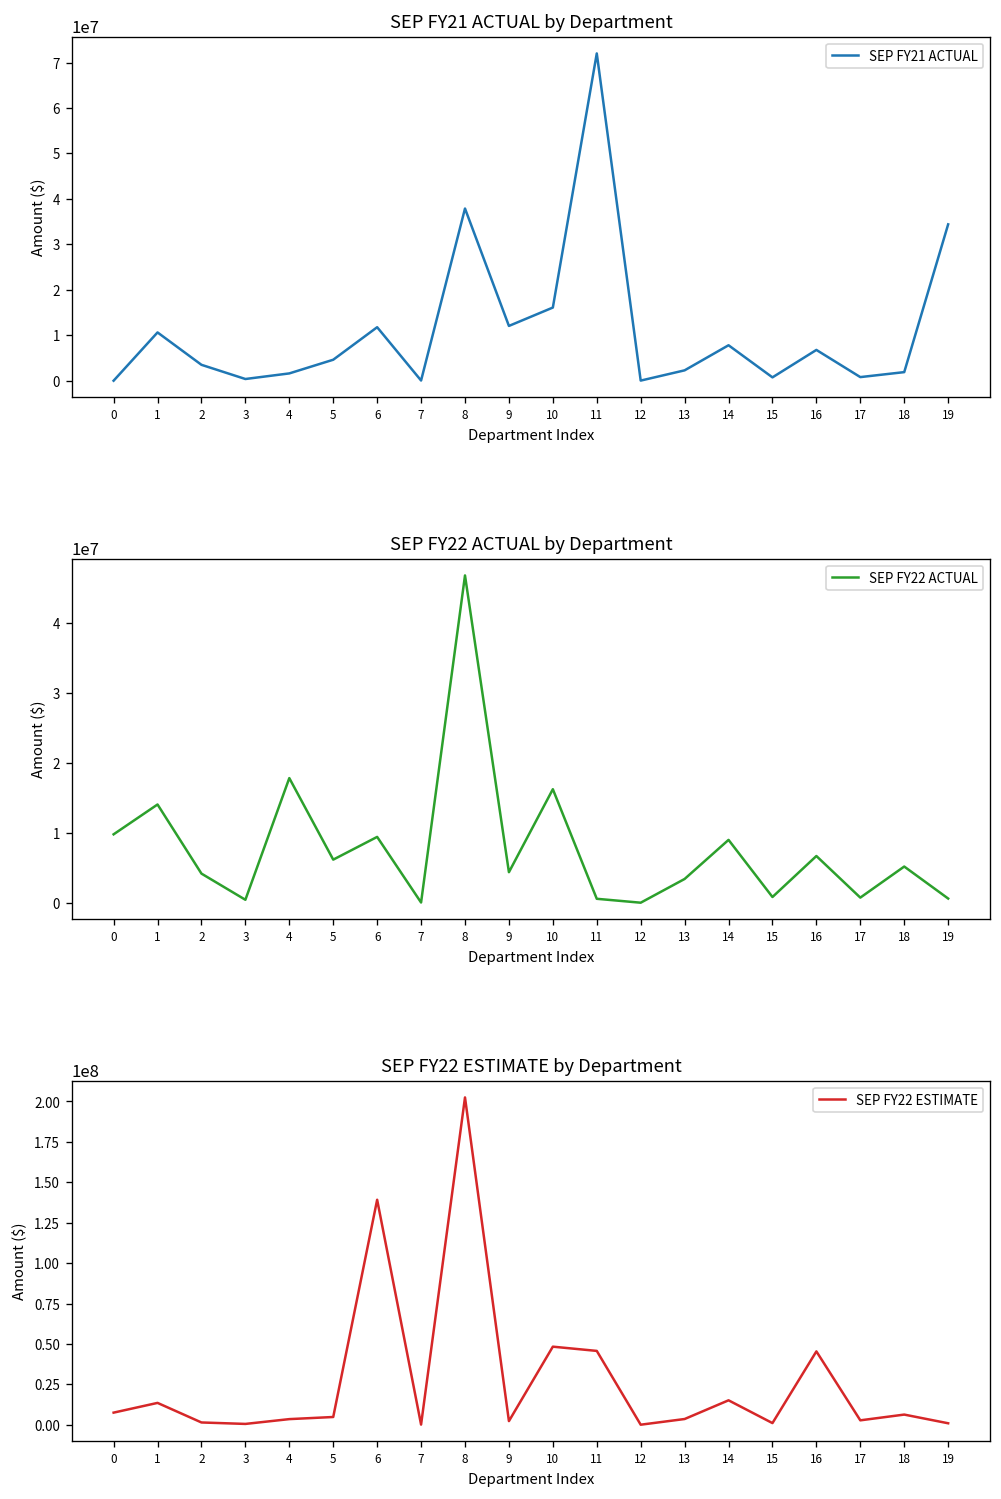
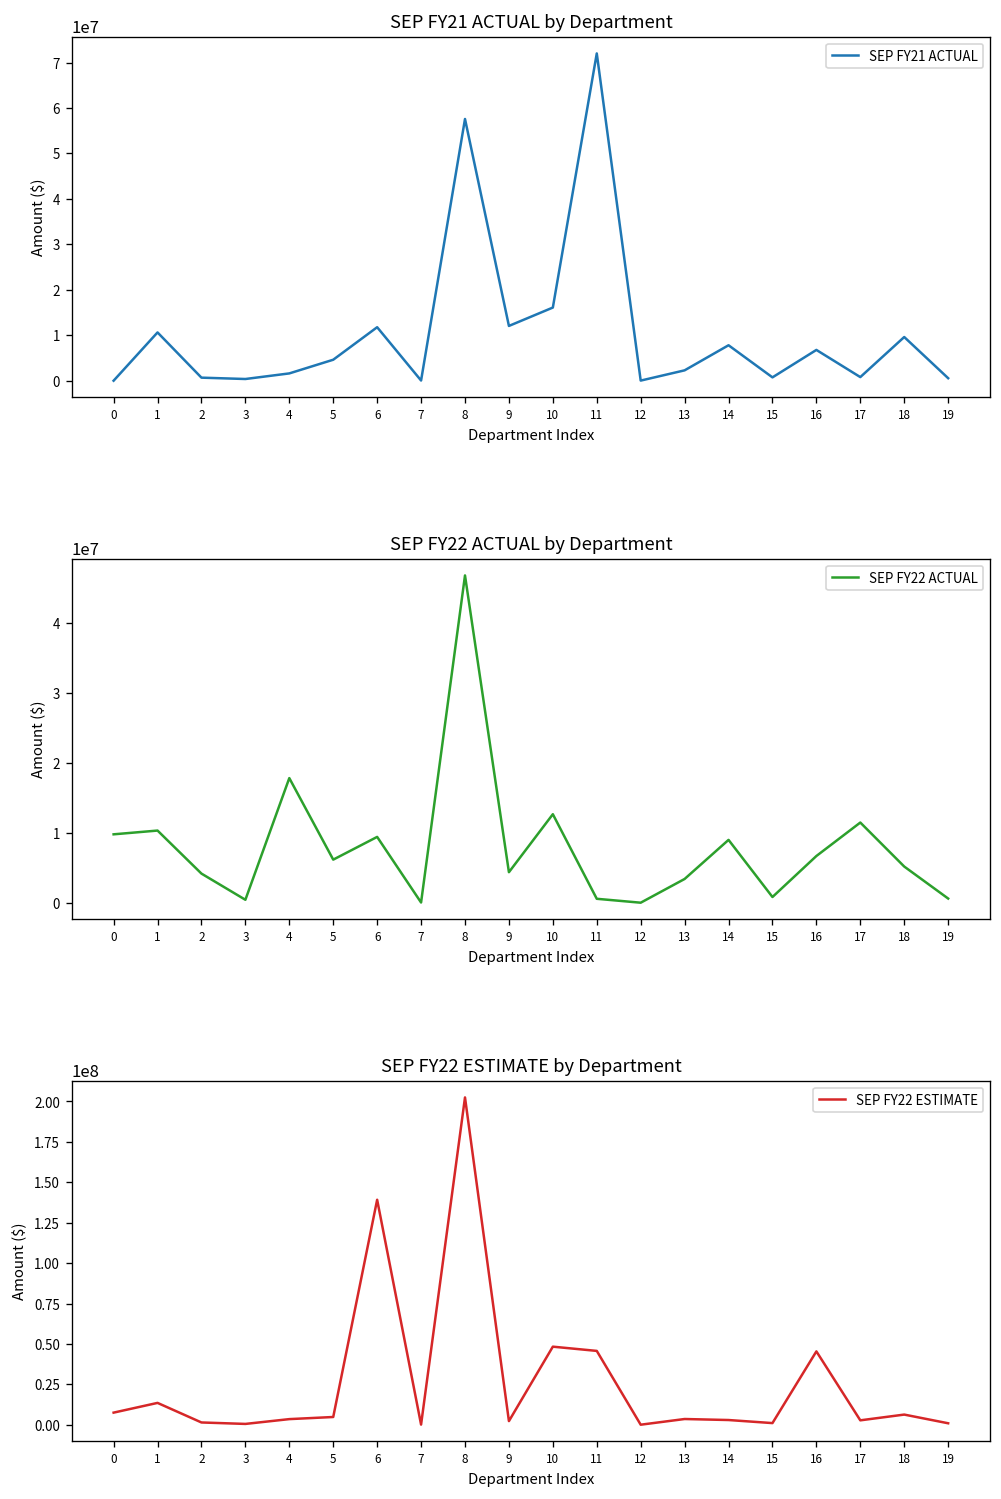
  {
    "SEP FY21 ACTUAL by Department": {
      "0": 0,
      "1": 11000000,
-     "2": 3000000,
+     "2": 1000000,
      "3": 0,
      "4": 2000000,
      "5": 5000000,
      "6": 12000000,
      "7": 0,
-     "8": 38000000,
+     "8": 58000000,
      "9": 12000000,
      "10": 16000000,
      "11": 72000000,
      "12": 0,
      "13": 2000000,
      "14": 8000000,
      "15": 1000000,
      "16": 7000000,
      "17": 1000000,
-     "18": 2000000,
-     "19": 34000000
+     "18": 10000000,
+     "19": 1000000
    },
    "SEP FY22 ACTUAL by Department": {
      "0": 10000000,
-     "1": 14000000,
+     "1": 10000000,
      "2": 4000000,
      "3": 0,
      "4": 18000000,
      "5": 6000000,
      "6": 9000000,
      "7": 0,
      "8": 47000000,
      "9": 4000000,
-     "10": 16000000,
+     "10": 13000000,
      "11": 1000000,
      "12": 0,
      "13": 3000000,
      "14": 9000000,
      "15": 1000000,
      "16": 7000000,
-     "17": 1000000,
+     "17": 11000000,
      "18": 5000000,
      "19": 1000000
    },
    "SEP FY22 ESTIMATE by Department": {
      "0": 7000000,
      "1": 14000000,
      "2": 1000000,
      "3": 1000000,
      "4": 3000000,
      "5": 5000000,
      "6": 139000000,
      "7": 0,
      "8": 202000000,
      "9": 2000000,
      "10": 48000000,
      "11": 46000000,
      "12": 0,
      "13": 4000000,
-     "14": 15000000,
+     "14": 3000000,
      "15": 1000000,
      "16": 45000000,
      "17": 3000000,
      "18": 6000000,
      "19": 1000000
    }
  }
